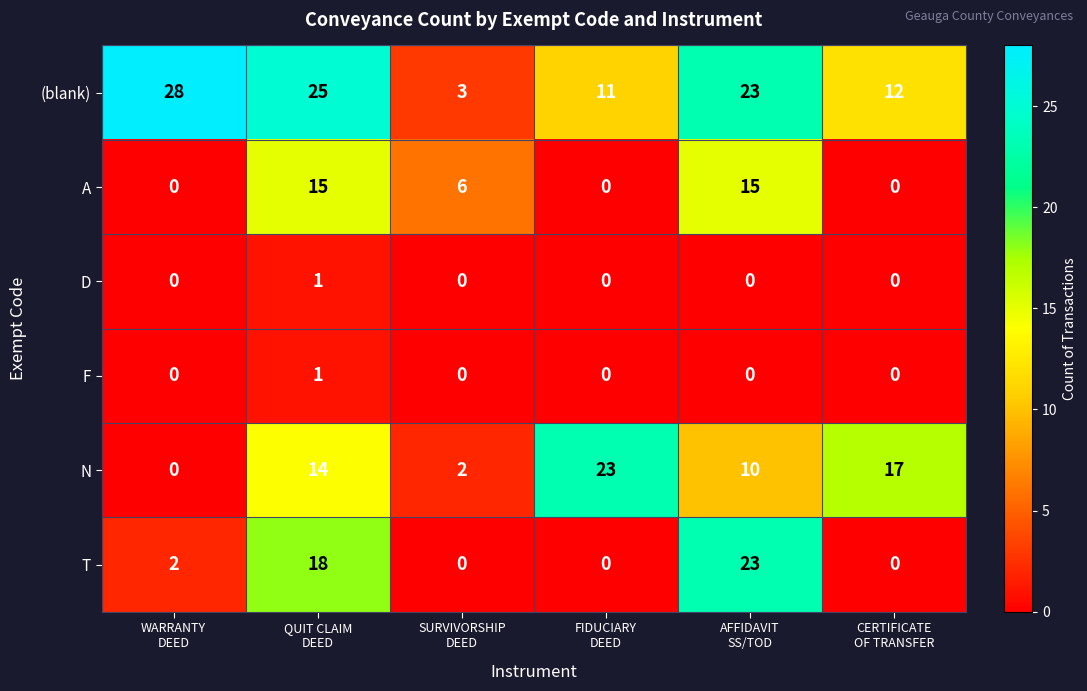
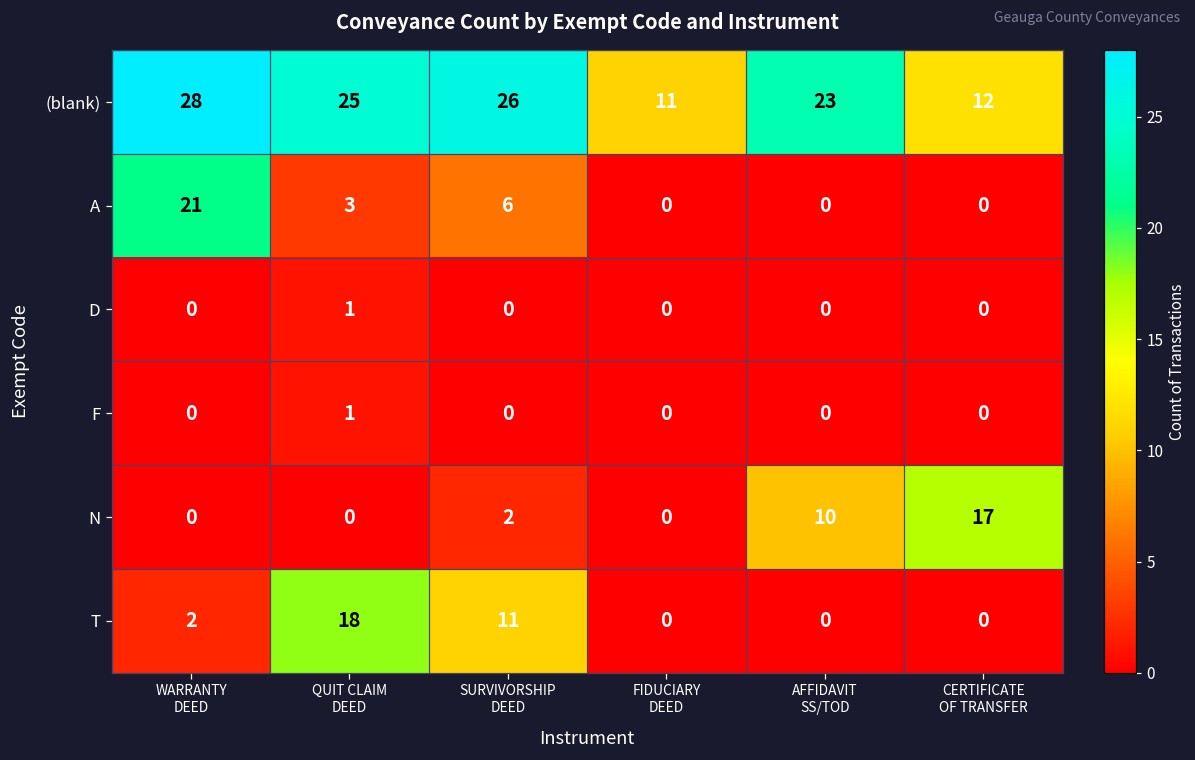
  {
    "(blank)": {
      "WARRANTY DEED": 28,
      "QUIT CLAIM DEED": 25,
-     "SURVIVORSHIP DEED": 3,
+     "SURVIVORSHIP DEED": 26,
      "FIDUCIARY DEED": 11,
      "AFFIDAVIT SS/TOD": 23,
      "CERTIFICATE OF TRANSFER": 12
    },
    "A": {
-     "WARRANTY DEED": 0,
-     "QUIT CLAIM DEED": 15,
+     "WARRANTY DEED": 21,
+     "QUIT CLAIM DEED": 3,
      "SURVIVORSHIP DEED": 6,
      "FIDUCIARY DEED": 0,
-     "AFFIDAVIT SS/TOD": 15,
+     "AFFIDAVIT SS/TOD": 0,
      "CERTIFICATE OF TRANSFER": 0
    },
    "D": {
      "WARRANTY DEED": 0,
      "QUIT CLAIM DEED": 1,
      "SURVIVORSHIP DEED": 0,
      "FIDUCIARY DEED": 0,
      "AFFIDAVIT SS/TOD": 0,
      "CERTIFICATE OF TRANSFER": 0
    },
    "F": {
      "WARRANTY DEED": 0,
      "QUIT CLAIM DEED": 1,
      "SURVIVORSHIP DEED": 0,
      "FIDUCIARY DEED": 0,
      "AFFIDAVIT SS/TOD": 0,
      "CERTIFICATE OF TRANSFER": 0
    },
    "N": {
      "WARRANTY DEED": 0,
-     "QUIT CLAIM DEED": 14,
+     "QUIT CLAIM DEED": 0,
      "SURVIVORSHIP DEED": 2,
-     "FIDUCIARY DEED": 23,
+     "FIDUCIARY DEED": 0,
      "AFFIDAVIT SS/TOD": 10,
      "CERTIFICATE OF TRANSFER": 17
    },
    "T": {
      "WARRANTY DEED": 2,
      "QUIT CLAIM DEED": 18,
-     "SURVIVORSHIP DEED": 0,
+     "SURVIVORSHIP DEED": 11,
      "FIDUCIARY DEED": 0,
-     "AFFIDAVIT SS/TOD": 23,
+     "AFFIDAVIT SS/TOD": 0,
      "CERTIFICATE OF TRANSFER": 0
    }
  }
